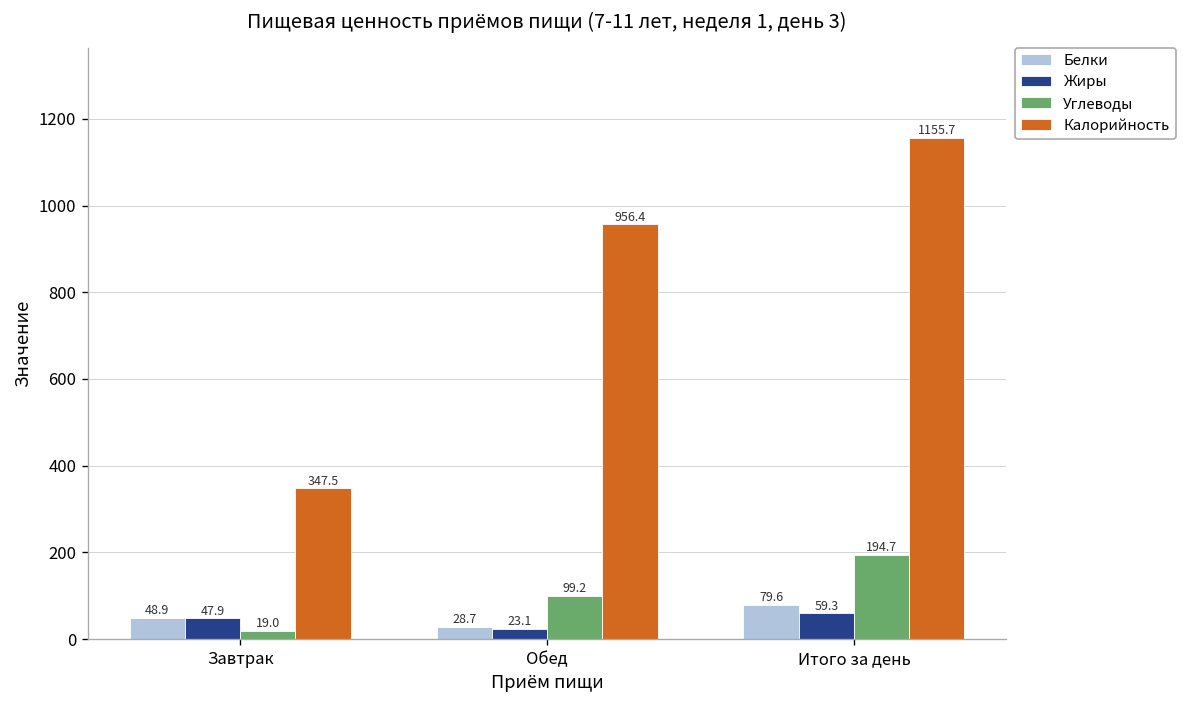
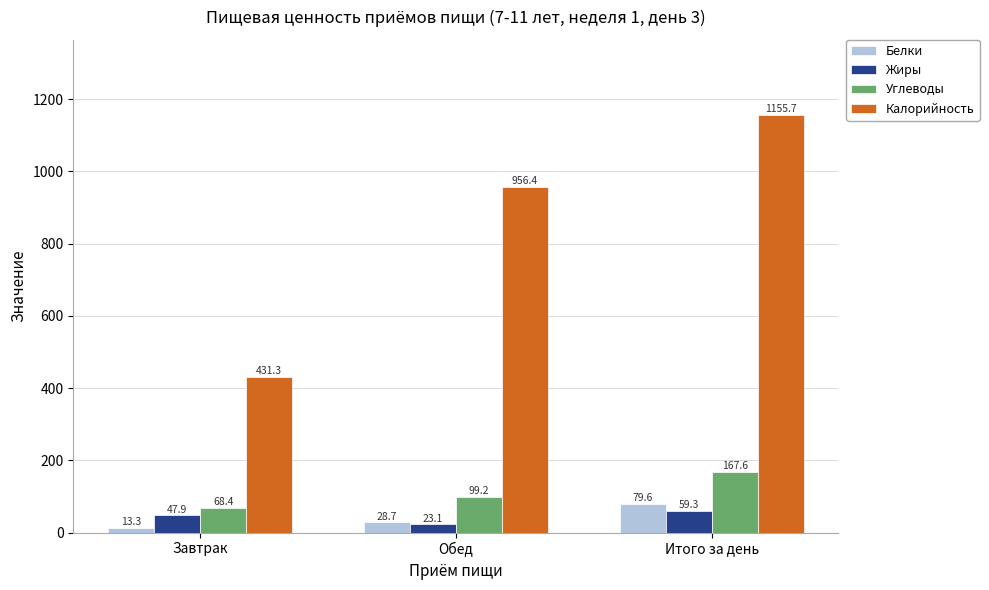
  {
    "Белки": {
-     "Завтрак": 48.9,
+     "Завтрак": 13.3,
      "Обед": 28.7,
      "Итого за день": 79.6
    },
    "Жиры": {
      "Завтрак": 47.9,
      "Обед": 23.1,
      "Итого за день": 59.3
    },
    "Углеводы": {
-     "Завтрак": 19.0,
+     "Завтрак": 68.4,
      "Обед": 99.2,
-     "Итого за день": 194.7
+     "Итого за день": 167.6
    },
    "Калорийность": {
-     "Завтрак": 347.5,
+     "Завтрак": 431.3,
      "Обед": 956.4,
      "Итого за день": 1155.7
    }
  }
